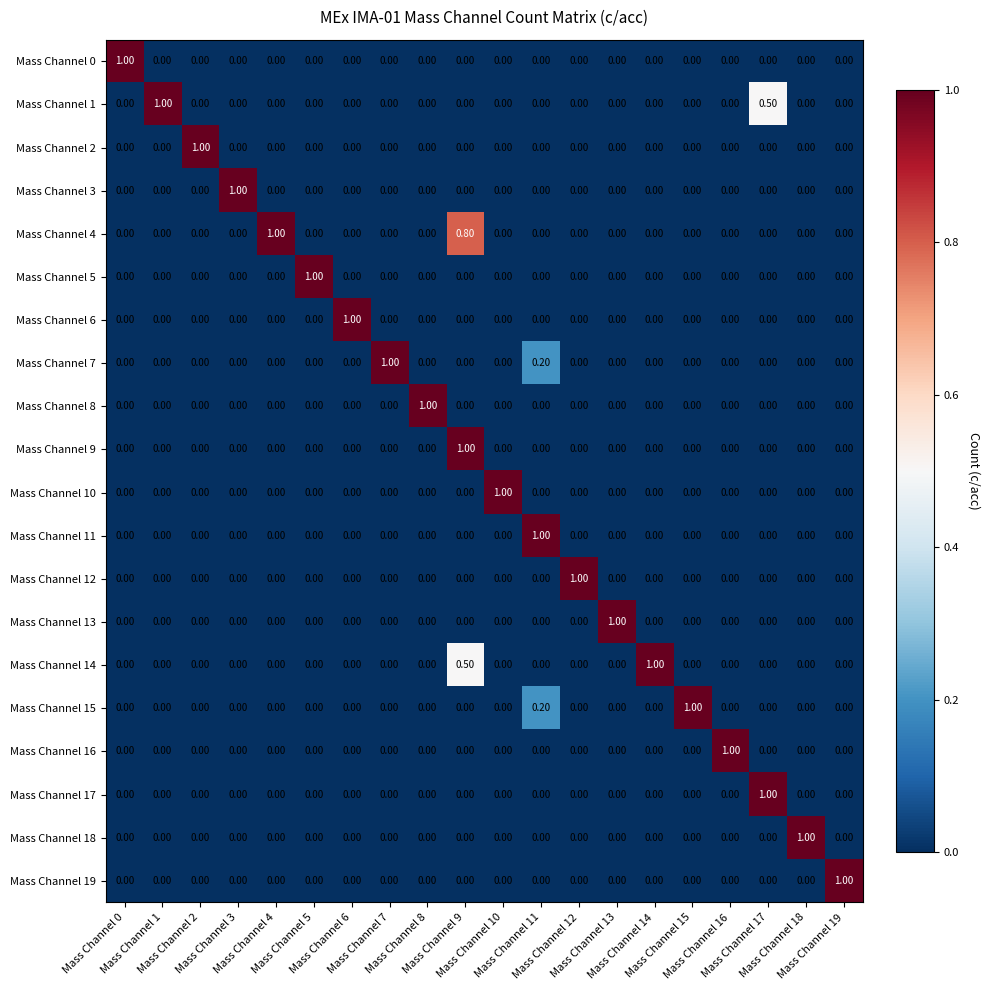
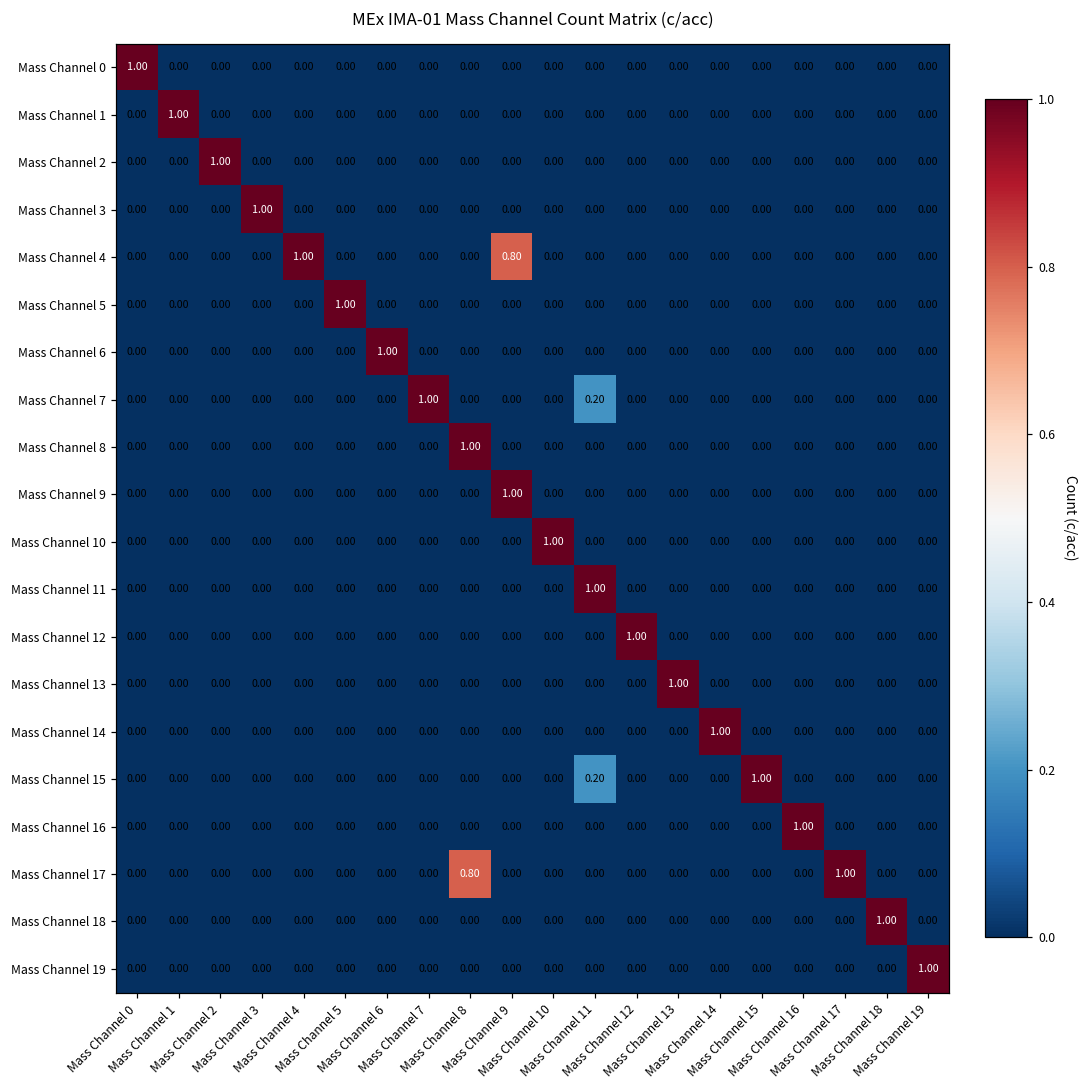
  {
    "Mass Channel 1": {
      "Mass Channel 0": 0.00,
      "Mass Channel 1": 1.00,
      "Mass Channel 2": 0.00,
      "Mass Channel 3": 0.00,
      "Mass Channel 4": 0.00,
      "Mass Channel 5": 0.00,
      "Mass Channel 6": 0.00,
      "Mass Channel 7": 0.00,
      "Mass Channel 8": 0.00,
      "Mass Channel 9": 0.00,
      "Mass Channel 10": 0.00,
      "Mass Channel 11": 0.00,
      "Mass Channel 12": 0.00,
      "Mass Channel 13": 0.00,
      "Mass Channel 14": 0.00,
      "Mass Channel 15": 0.00,
      "Mass Channel 16": 0.00,
-     "Mass Channel 17": 0.50,
+     "Mass Channel 17": 0.00,
      "Mass Channel 18": 0.00,
      "Mass Channel 19": 0.00
    },
    "Mass Channel 14": {
      "Mass Channel 0": 0.00,
      "Mass Channel 1": 0.00,
      "Mass Channel 2": 0.00,
      "Mass Channel 3": 0.00,
      "Mass Channel 4": 0.00,
      "Mass Channel 5": 0.00,
      "Mass Channel 6": 0.00,
      "Mass Channel 7": 0.00,
      "Mass Channel 8": 0.00,
-     "Mass Channel 9": 0.50,
+     "Mass Channel 9": 0.00,
      "Mass Channel 10": 0.00,
      "Mass Channel 11": 0.00,
      "Mass Channel 12": 0.00,
      "Mass Channel 13": 0.00,
      "Mass Channel 14": 1.00,
      "Mass Channel 15": 0.00,
      "Mass Channel 16": 0.00,
      "Mass Channel 17": 0.00,
      "Mass Channel 18": 0.00,
      "Mass Channel 19": 0.00
    },
    "Mass Channel 17": {
      "Mass Channel 0": 0.00,
      "Mass Channel 1": 0.00,
      "Mass Channel 2": 0.00,
      "Mass Channel 3": 0.00,
      "Mass Channel 4": 0.00,
      "Mass Channel 5": 0.00,
      "Mass Channel 6": 0.00,
      "Mass Channel 7": 0.00,
-     "Mass Channel 8": 0.00,
+     "Mass Channel 8": 0.80,
      "Mass Channel 9": 0.00,
      "Mass Channel 10": 0.00,
      "Mass Channel 11": 0.00,
      "Mass Channel 12": 0.00,
      "Mass Channel 13": 0.00,
      "Mass Channel 14": 0.00,
      "Mass Channel 15": 0.00,
      "Mass Channel 16": 0.00,
      "Mass Channel 17": 1.00,
      "Mass Channel 18": 0.00,
      "Mass Channel 19": 0.00
    }
  }
